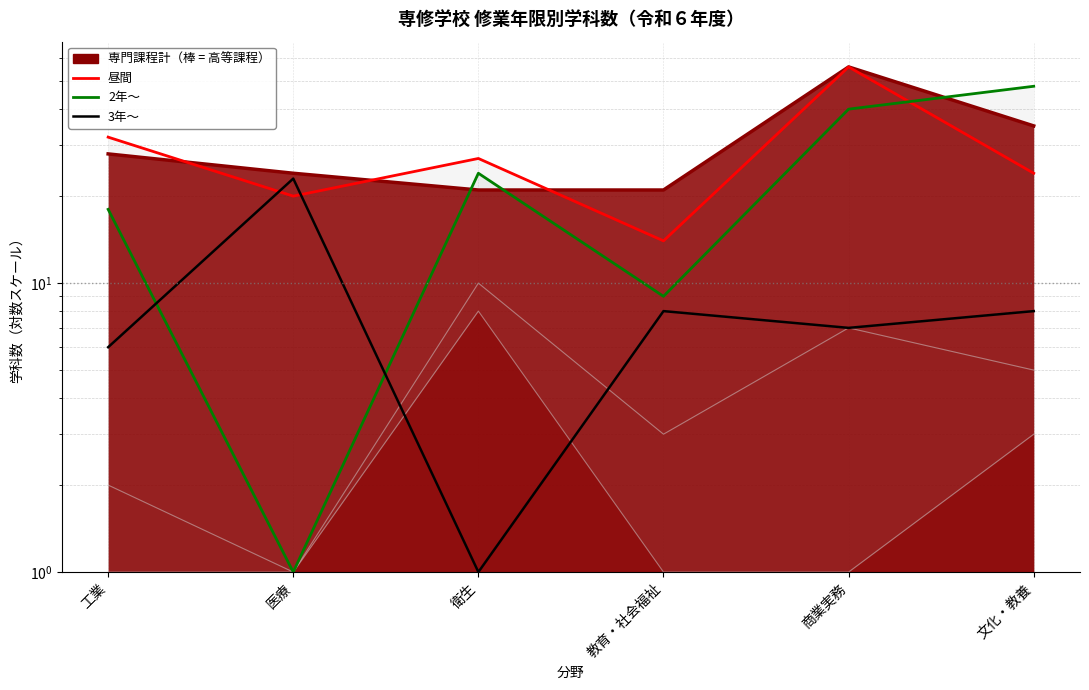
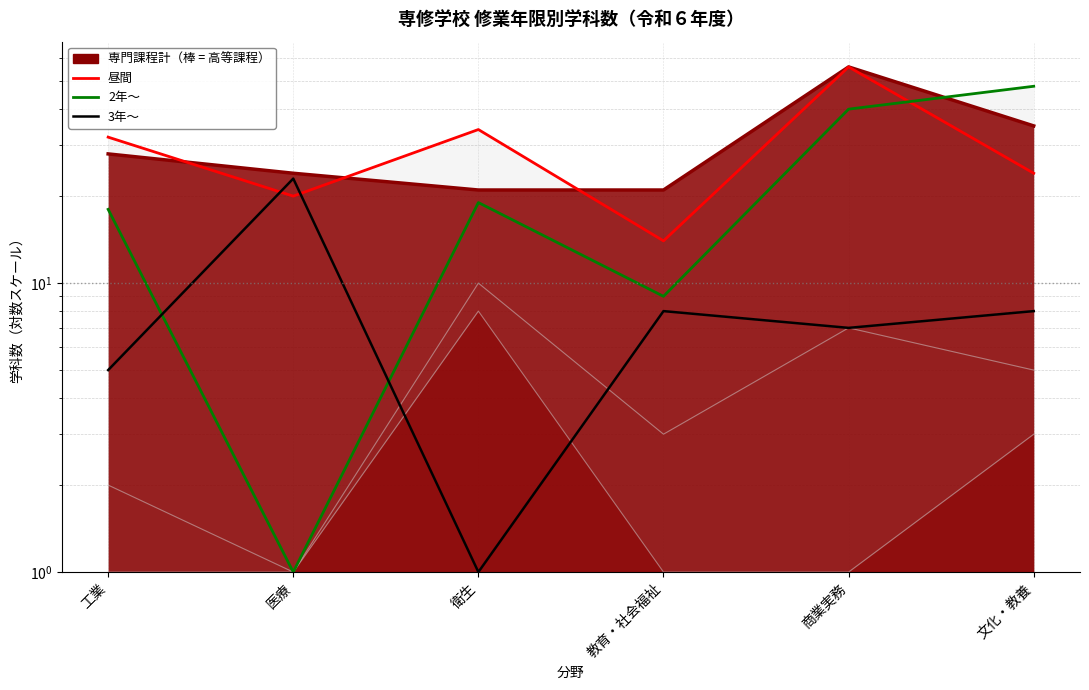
  {
    "昼間": {
      "工業": 32,
      "医療": 20,
-     "衛生": 27,
+     "衛生": 34,
      "教育・社会福祉": 14,
      "文化・教養": 24
    },
    "2年～": {
      "工業": 18,
-     "衛生": 24,
+     "衛生": 19,
      "教育・社会福祉": 9,
      "商業実務": 40,
      "文化・教養": 48
    },
    "3年～": {
-     "工業": 6,
+     "工業": 5,
      "医療": 23,
      "衛生": 1,
      "教育・社会福祉": 8,
      "文化・教養": 8
    }
  }
